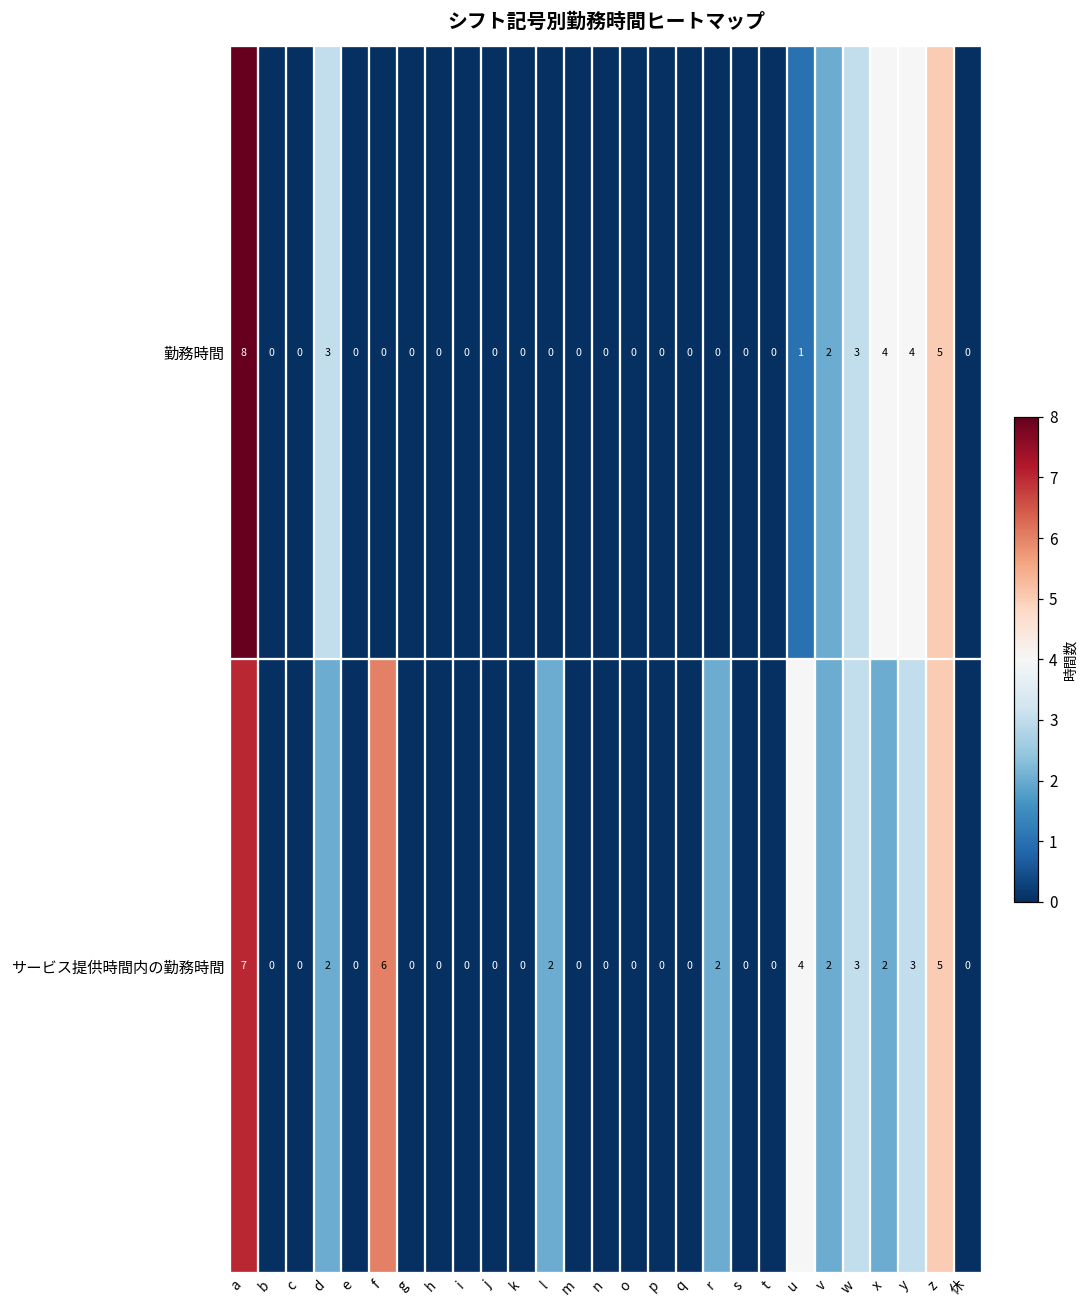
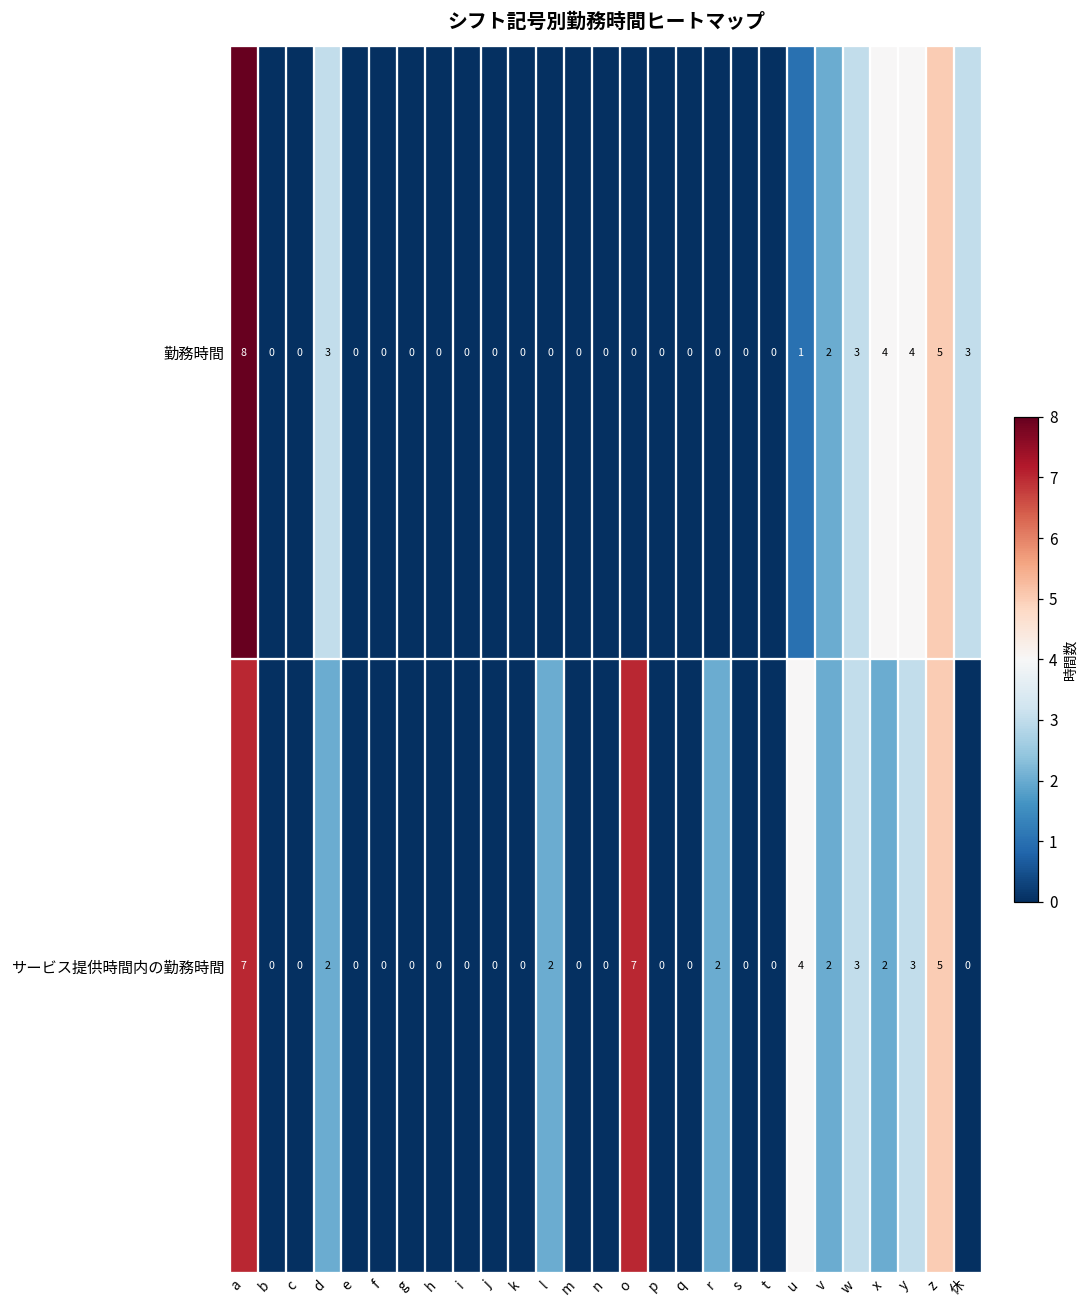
  {
    "勤務時間": {
      "a": 8,
      "b": 0,
      "c": 0,
      "d": 3,
      "e": 0,
      "f": 0,
      "g": 0,
      "h": 0,
      "i": 0,
      "j": 0,
      "k": 0,
      "l": 0,
      "m": 0,
      "n": 0,
      "o": 0,
      "p": 0,
      "q": 0,
      "r": 0,
      "s": 0,
      "t": 0,
      "u": 1,
      "v": 2,
      "w": 3,
      "x": 4,
      "y": 4,
      "z": 5,
-     "休": 0
+     "休": 3
    },
    "サービス提供時間内の勤務時間": {
      "a": 7,
      "b": 0,
      "c": 0,
      "d": 2,
      "e": 0,
-     "f": 6,
+     "f": 0,
      "g": 0,
      "h": 0,
      "i": 0,
      "j": 0,
      "k": 0,
      "l": 2,
      "m": 0,
      "n": 0,
-     "o": 0,
+     "o": 7,
      "p": 0,
      "q": 0,
      "r": 2,
      "s": 0,
      "t": 0,
      "u": 4,
      "v": 2,
      "w": 3,
      "x": 2,
      "y": 3,
      "z": 5,
      "休": 0
    }
  }
